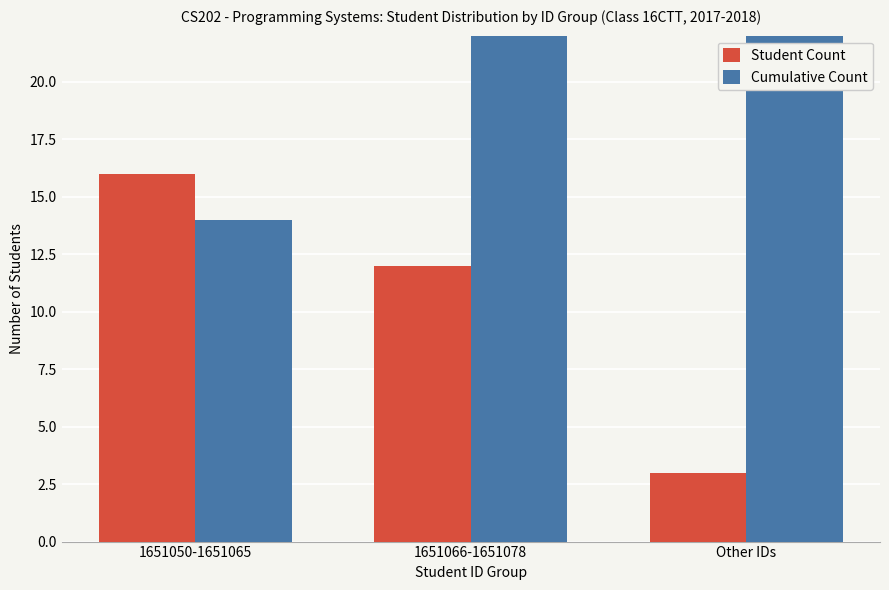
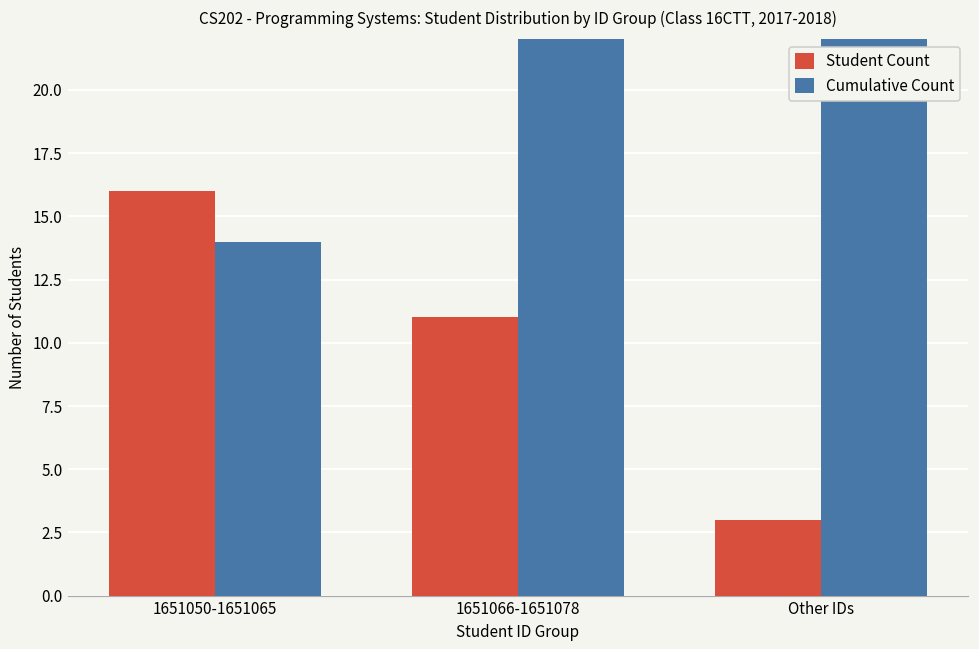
  {
    "Student Count": {
      "1651050-1651065": 16,
-     "1651066-1651078": 12,
+     "1651066-1651078": 11,
      "Other IDs": 3
    },
    "Cumulative Count": {
      "1651050-1651065": 14
    }
  }
